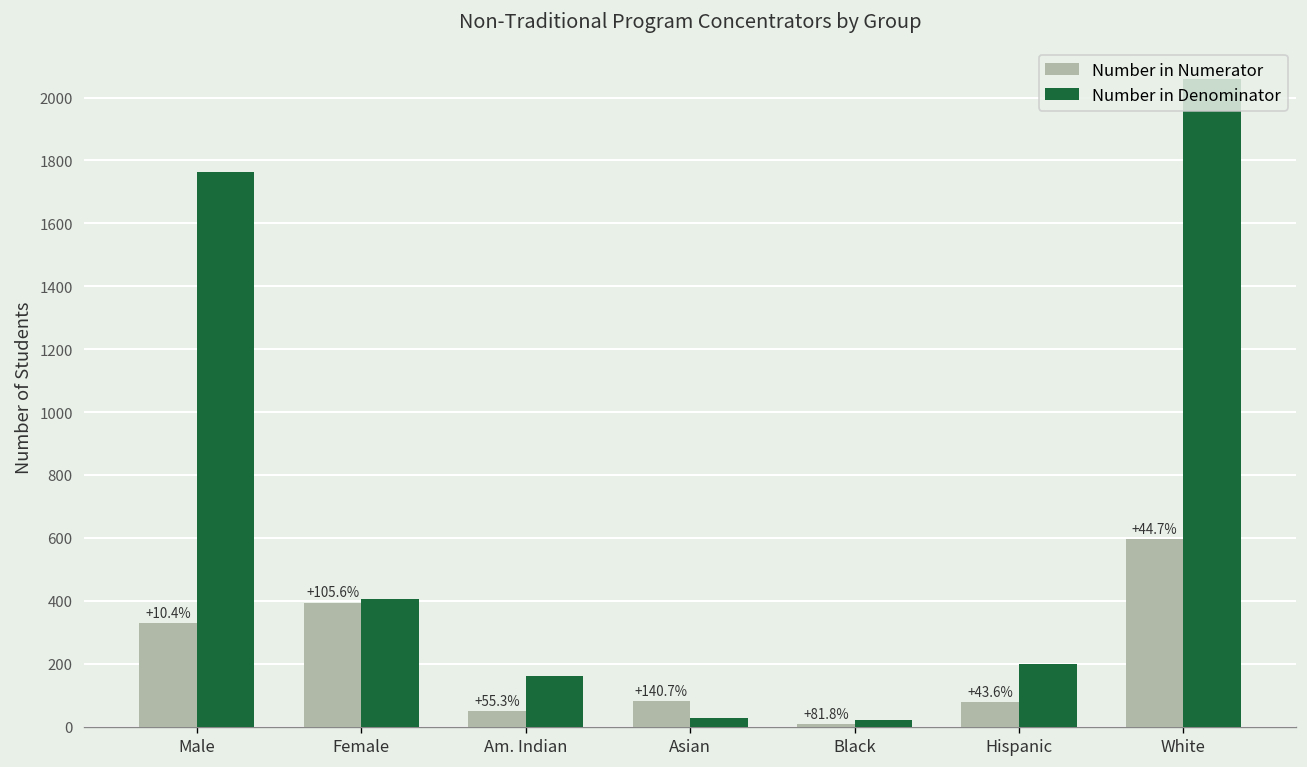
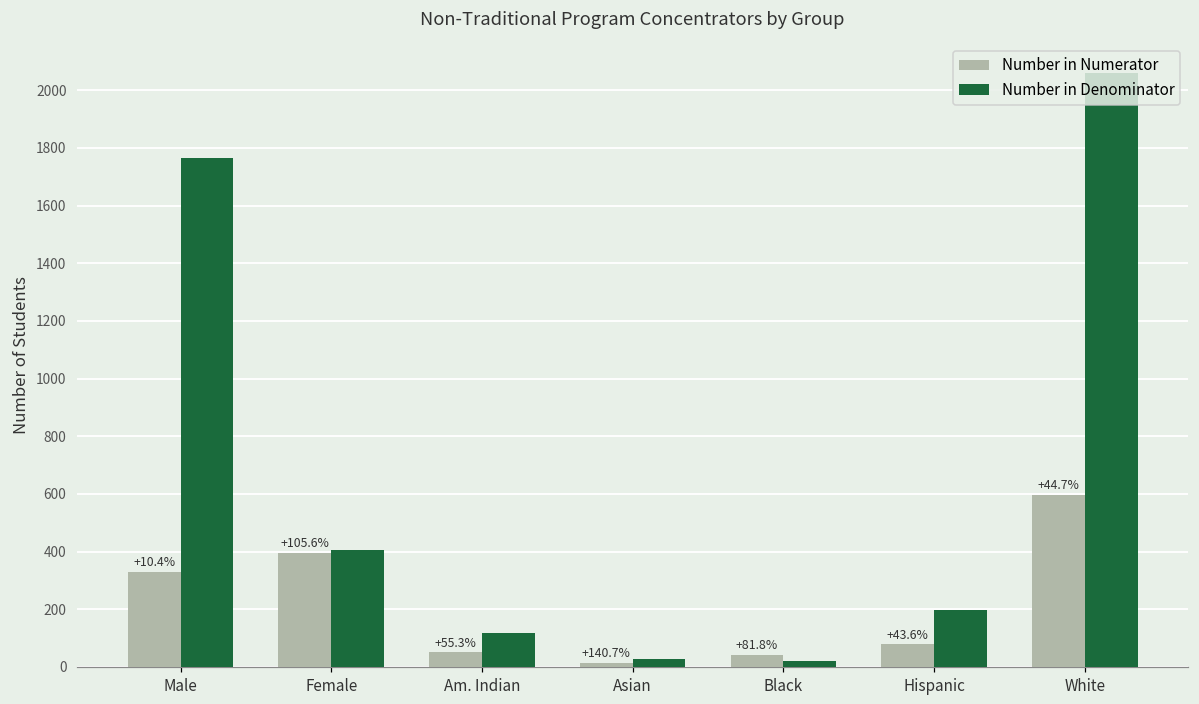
  {
    "Number in Numerator": {
-     "Asian": 80,
-     "Black": 10
+     "Asian": 10,
+     "Black": 40
    },
    "Number in Denominator": {
      "Male": 1760,
      "Female": 410,
-     "Am. Indian": 160,
+     "Am. Indian": 120,
      "Asian": 30,
      "Black": 20,
      "Hispanic": 200
    }
  }
